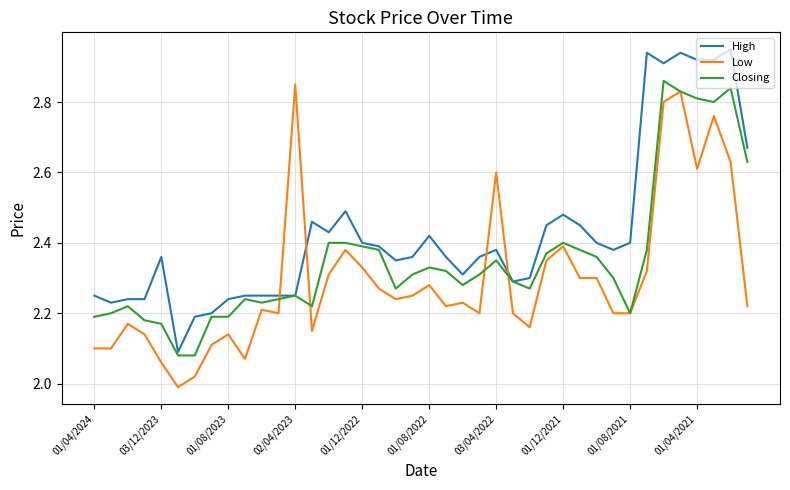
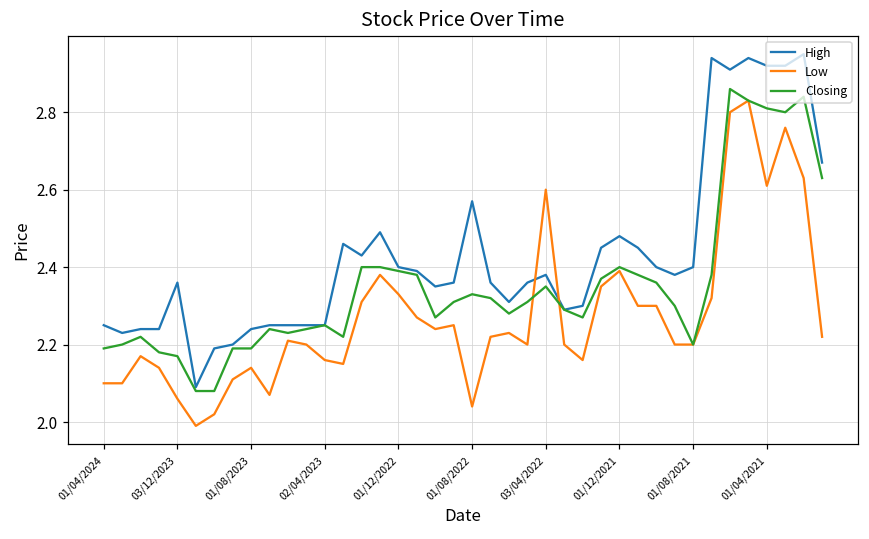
  {
    "High": {
      "01/04/2024": 2.25,
      "03/12/2023": 2.36,
      "01/08/2023": 2.24,
      "01/12/2022": 2.40,
-     "01/08/2022": 2.42,
+     "01/08/2022": 2.57,
      "03/04/2022": 2.38,
      "01/12/2021": 2.48,
      "01/08/2021": 2.40
    },
    "Low": {
      "01/04/2024": 2.10,
      "03/12/2023": 2.06,
      "01/08/2023": 2.14,
-     "02/04/2023": 2.85,
+     "02/04/2023": 2.16,
      "01/12/2022": 2.33,
-     "01/08/2022": 2.28,
+     "01/08/2022": 2.04,
      "03/04/2022": 2.60,
      "01/12/2021": 2.39,
      "01/04/2021": 2.61
    },
    "Closing": {
      "01/04/2024": 2.19,
      "03/12/2023": 2.17,
      "01/08/2023": 2.19,
      "01/12/2022": 2.39,
      "01/08/2022": 2.33,
      "03/04/2022": 2.35,
      "01/12/2021": 2.40,
      "01/04/2021": 2.81
    }
  }
